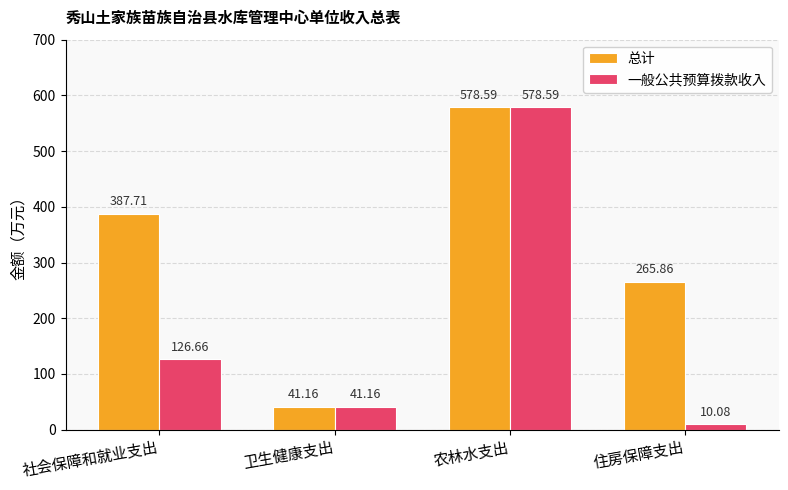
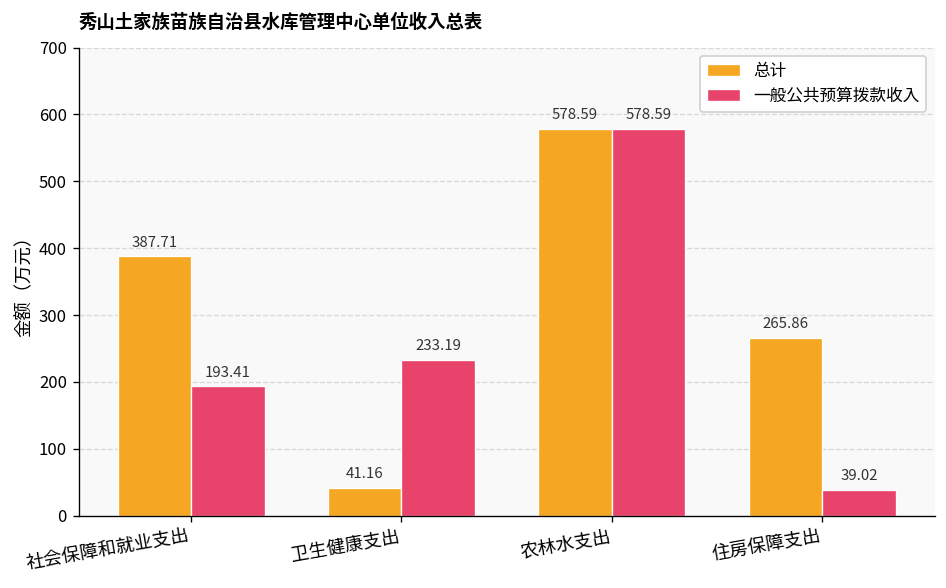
  {
    "总计": {
      "社会保障和就业支出": 387.71,
      "卫生健康支出": 41.16,
      "农林水支出": 578.59,
      "住房保障支出": 265.86
    },
    "一般公共预算拨款收入": {
-     "社会保障和就业支出": 126.66,
-     "卫生健康支出": 41.16,
+     "社会保障和就业支出": 193.41,
+     "卫生健康支出": 233.19,
      "农林水支出": 578.59,
-     "住房保障支出": 10.08
+     "住房保障支出": 39.02
    }
  }
